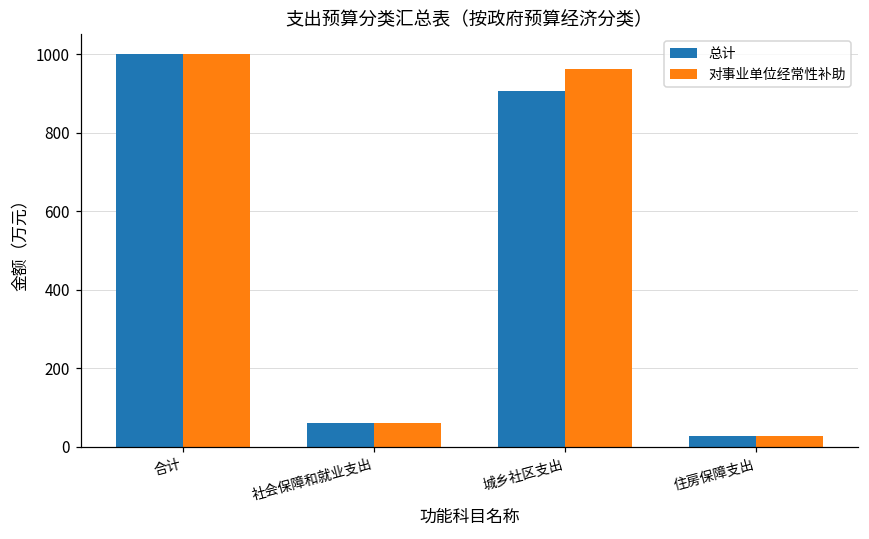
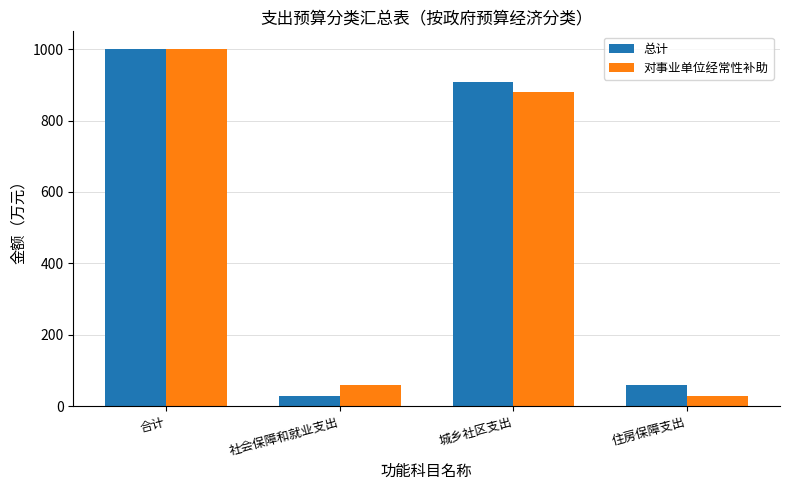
  {
    "总计": {
      "合计": 1000,
-     "社会保障和就业支出": 60,
+     "社会保障和就业支出": 30,
      "城乡社区支出": 910,
-     "住房保障支出": 30
+     "住房保障支出": 60
    },
    "对事业单位经常性补助": {
      "合计": 1000,
      "社会保障和就业支出": 60,
-     "城乡社区支出": 960,
+     "城乡社区支出": 880,
      "住房保障支出": 30
    }
  }
